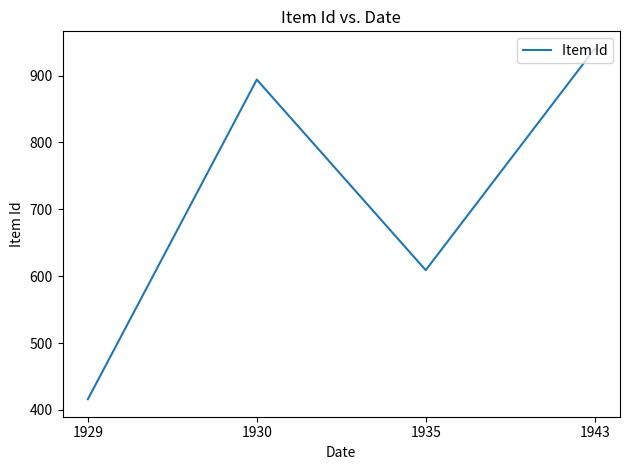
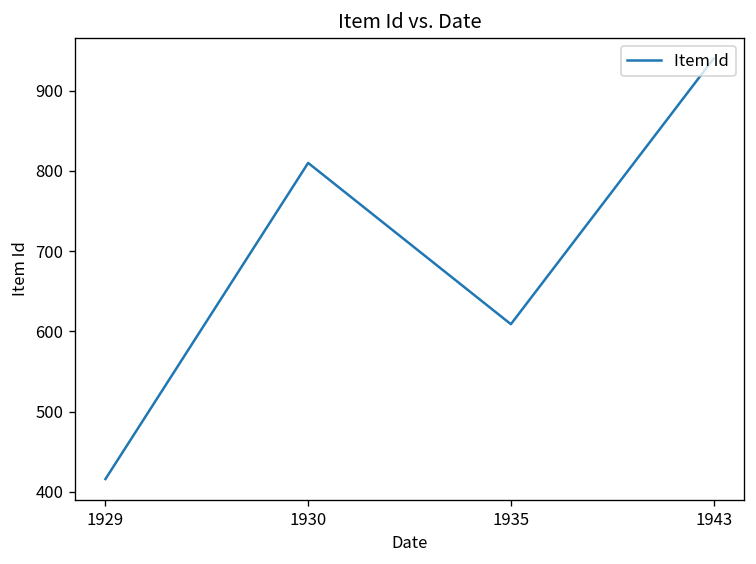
  {
    "1929": 420,
-   "1930": 890,
+   "1930": 810,
    "1935": 610
  }
